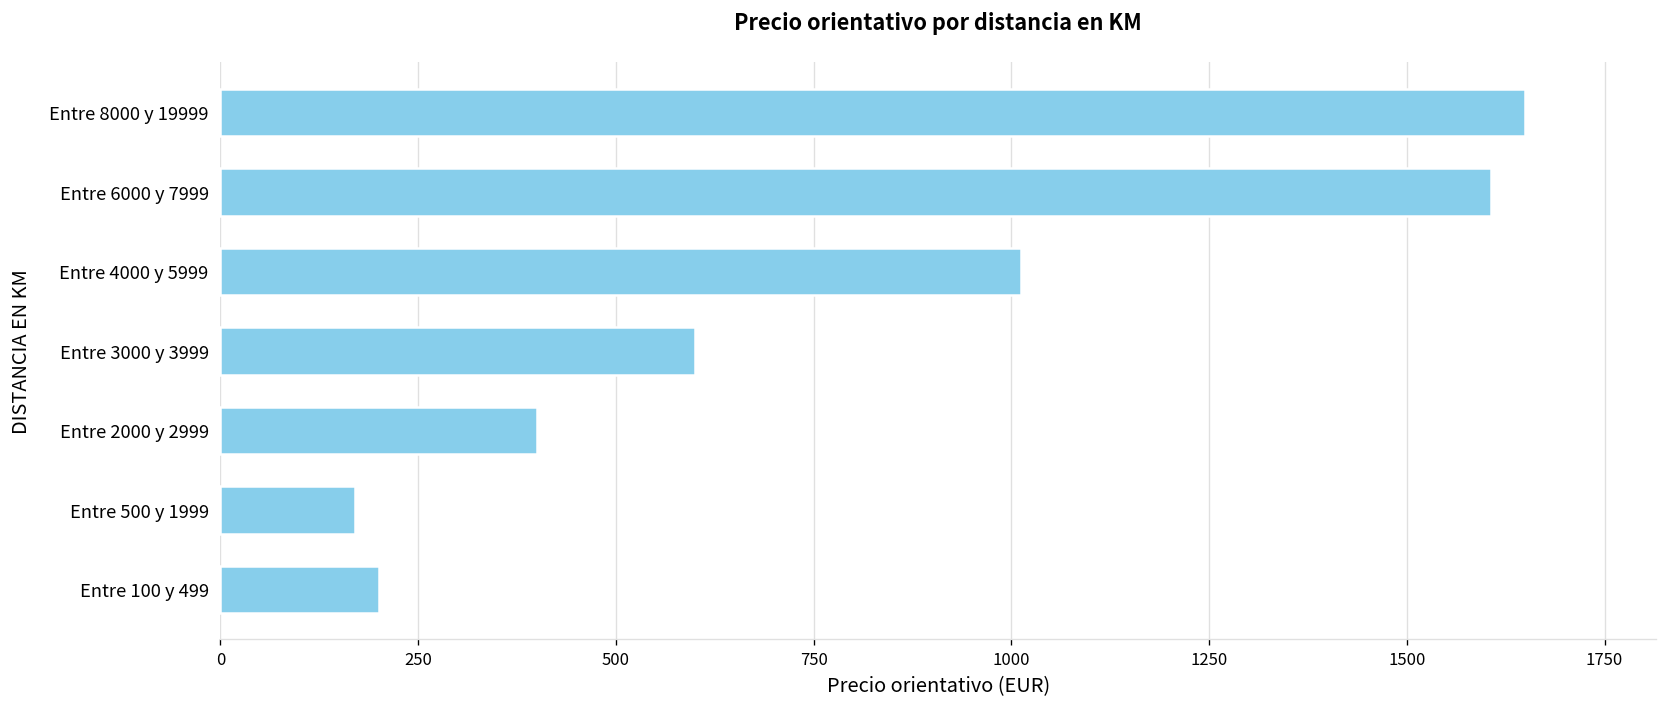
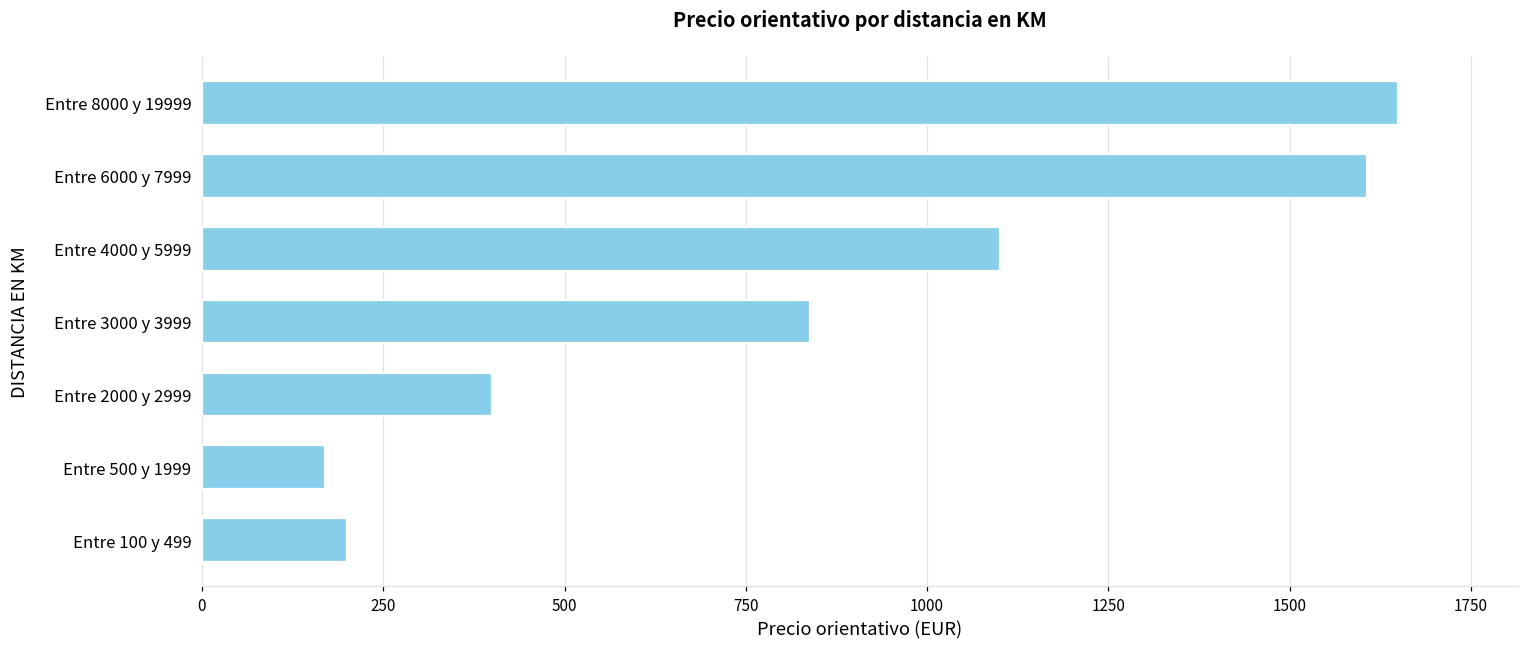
  {
    "Entre 8000 y 19999": 1650,
    "Entre 6000 y 7999": 1610,
-   "Entre 4000 y 5999": 1010,
-   "Entre 3000 y 3999": 600,
+   "Entre 4000 y 5999": 1100,
+   "Entre 3000 y 3999": 840,
    "Entre 2000 y 2999": 400,
    "Entre 500 y 1999": 170,
    "Entre 100 y 499": 200
  }
